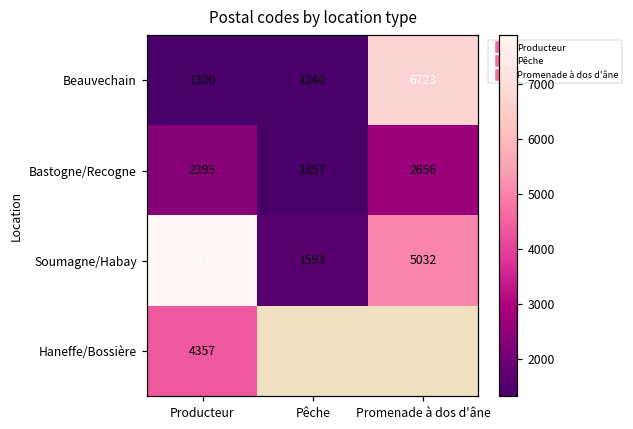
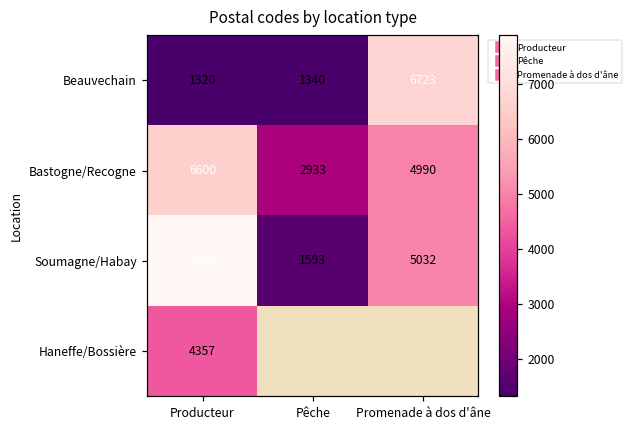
  {
    "Beauvechain": {
      "Producteur": 1320,
      "Pêche": 1340
    },
    "Bastogne/Recogne": {
-     "Producteur": 2395,
-     "Pêche": 1357,
-     "Promenade à dos d'âne": 2656
+     "Producteur": 6600,
+     "Pêche": 2933,
+     "Promenade à dos d'âne": 4990
    },
    "Soumagne/Habay": {
      "Pêche": 1593,
      "Promenade à dos d'âne": 5032
    },
    "Haneffe/Bossière": {
      "Producteur": 4357
    }
  }
